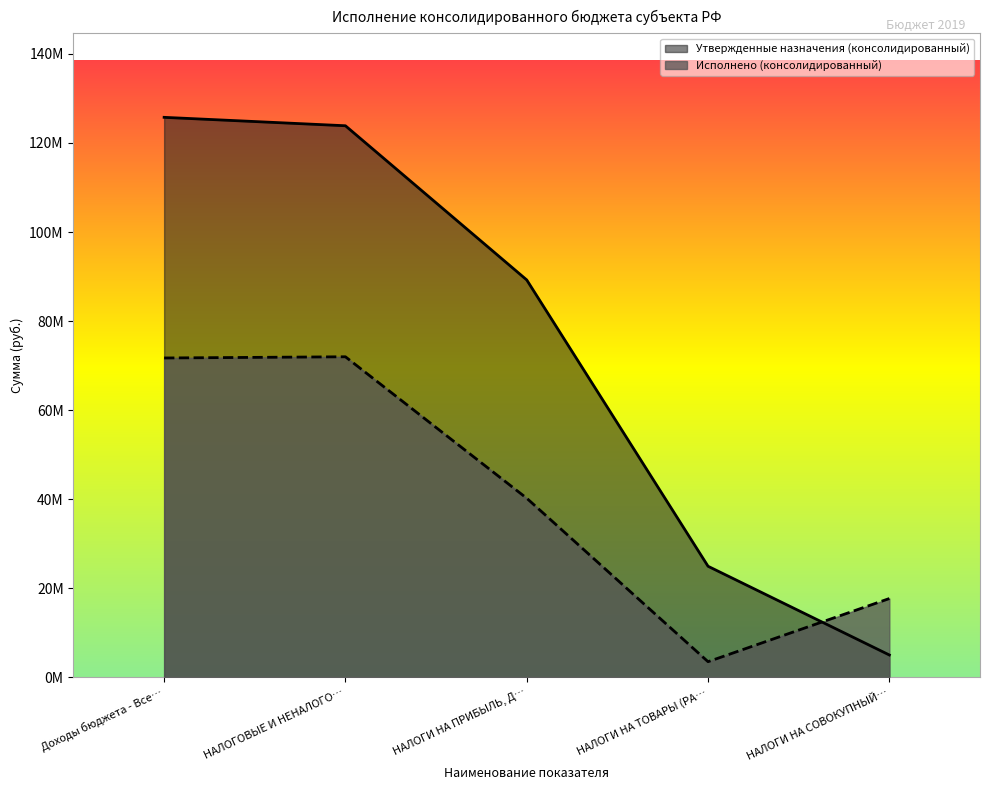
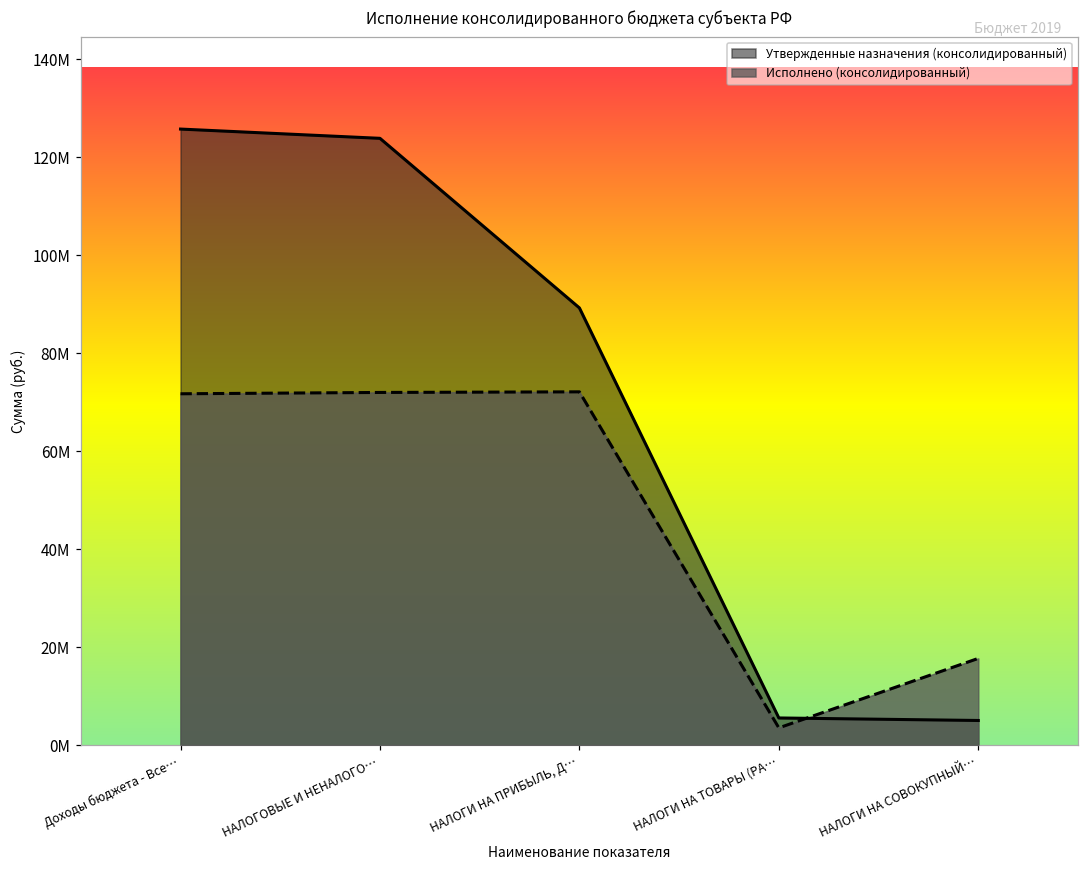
  {
    "Утвержденные назначения (консолидированный)": {
      "Доходы бюджета - Все…": 126000000,
      "НАЛОГОВЫЕ И НЕНАЛОГО…": 124000000,
      "НАЛОГИ НА ПРИБЫЛЬ, Д…": 89000000,
-     "НАЛОГИ НА ТОВАРЫ (РА…": 25000000,
+     "НАЛОГИ НА ТОВАРЫ (РА…": 6000000,
      "НАЛОГИ НА СОВОКУПНЫЙ…": 5000000
    },
    "Исполнено (консолидированный)": {
      "Доходы бюджета - Все…": 72000000,
      "НАЛОГОВЫЕ И НЕНАЛОГО…": 72000000,
-     "НАЛОГИ НА ПРИБЫЛЬ, Д…": 40000000,
+     "НАЛОГИ НА ПРИБЫЛЬ, Д…": 72000000,
      "НАЛОГИ НА ТОВАРЫ (РА…": 4000000,
      "НАЛОГИ НА СОВОКУПНЫЙ…": 18000000
    }
  }
